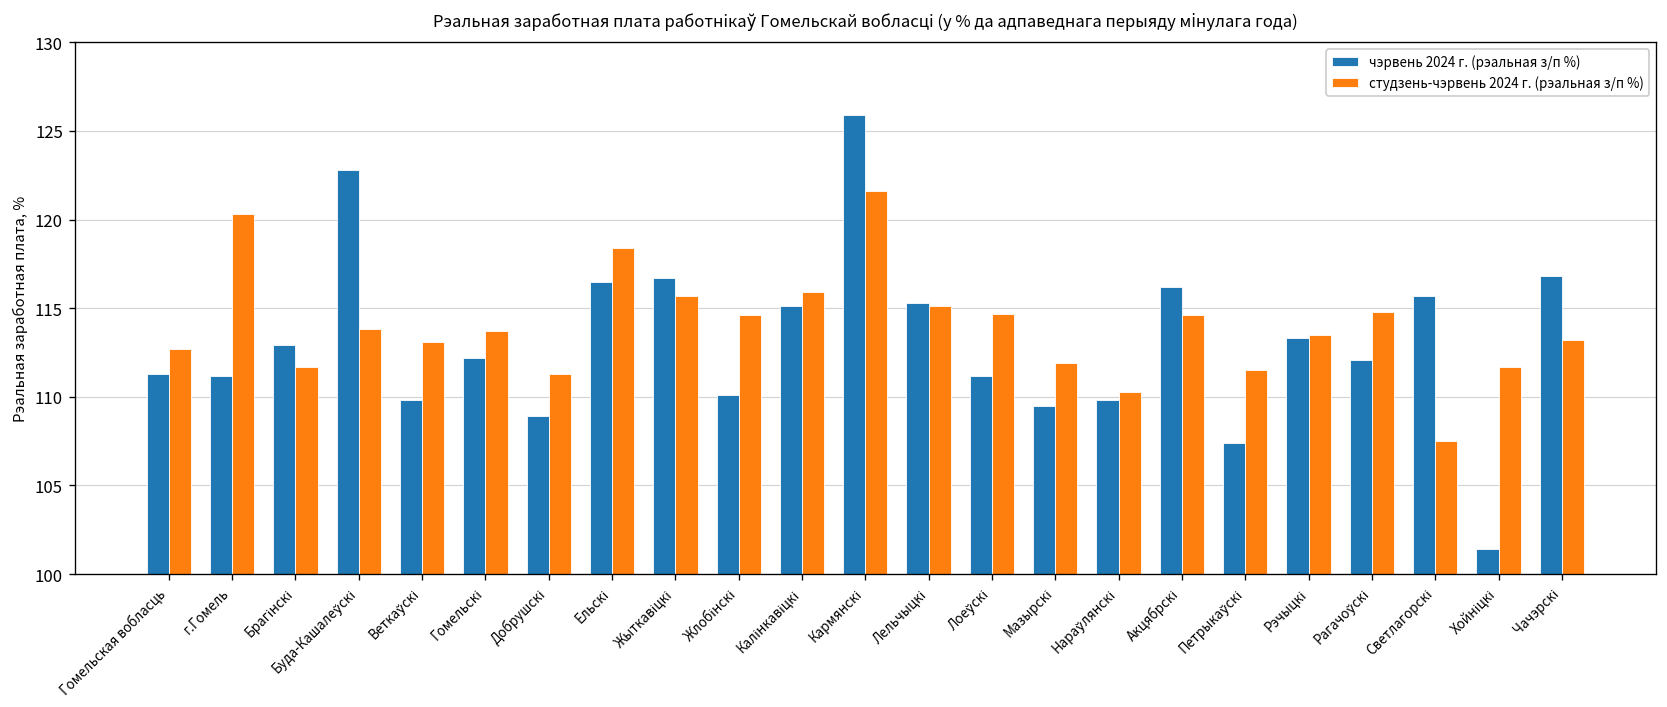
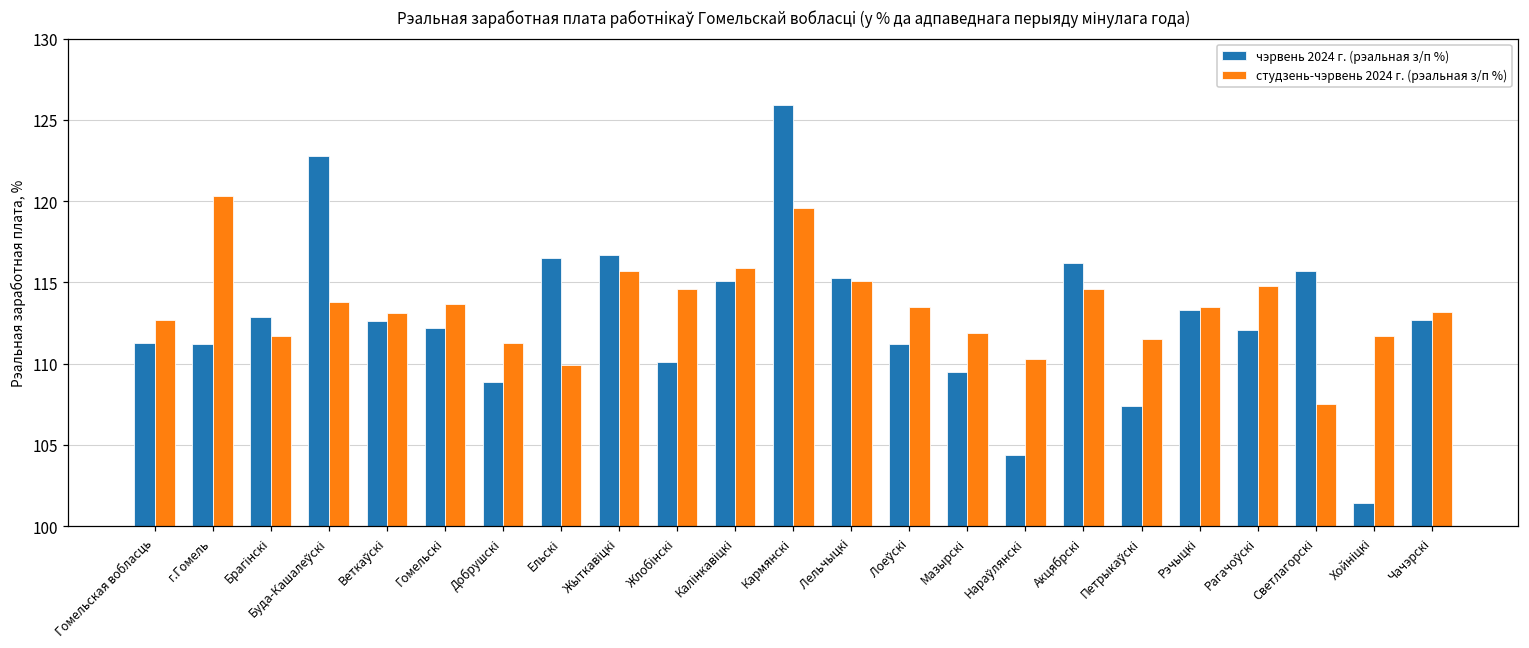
  {
    "чэрвень 2024 г. (рэальная з/п %)": {
      "Гомельская вобласць": 111.3,
      "г.Гомель": 111.2,
      "Брагінскі": 112.9,
      "Буда-Кашалеўскі": 122.8,
-     "Веткаўскі": 109.8,
+     "Веткаўскі": 112.6,
      "Гомельскі": 112.2,
      "Добрушскі": 108.9,
      "Ельскі": 116.5,
      "Жыткавіцкі": 116.7,
      "Жлобінскі": 110.1,
      "Калінкавіцкі": 115.1,
      "Кармянскі": 125.9,
      "Лельчыцкі": 115.3,
      "Лоеўскі": 111.2,
      "Мазырскі": 109.5,
-     "Нараўлянскі": 109.8,
+     "Нараўлянскі": 104.4,
      "Акцябрскі": 116.2,
      "Петрыкаўскі": 107.4,
      "Рэчыцкі": 113.3,
      "Рагачоўскі": 112.1,
      "Светлагорскі": 115.7,
      "Хойніцкі": 101.4,
-     "Чачэрскі": 116.8
+     "Чачэрскі": 112.7
    },
    "студзень-чэрвень 2024 г. (рэальная з/п %)": {
      "Гомельская вобласць": 112.7,
      "г.Гомель": 120.3,
      "Брагінскі": 111.7,
      "Буда-Кашалеўскі": 113.8,
      "Веткаўскі": 113.1,
      "Гомельскі": 113.7,
      "Добрушскі": 111.3,
-     "Ельскі": 118.4,
+     "Ельскі": 109.9,
      "Жыткавіцкі": 115.7,
      "Жлобінскі": 114.6,
      "Калінкавіцкі": 115.9,
-     "Кармянскі": 121.6,
+     "Кармянскі": 119.6,
      "Лельчыцкі": 115.1,
-     "Лоеўскі": 114.7,
+     "Лоеўскі": 113.5,
      "Мазырскі": 111.9,
      "Нараўлянскі": 110.3,
      "Акцябрскі": 114.6,
      "Петрыкаўскі": 111.5,
      "Рэчыцкі": 113.5,
      "Рагачоўскі": 114.8,
      "Светлагорскі": 107.5,
      "Хойніцкі": 111.7,
      "Чачэрскі": 113.2
    }
  }
